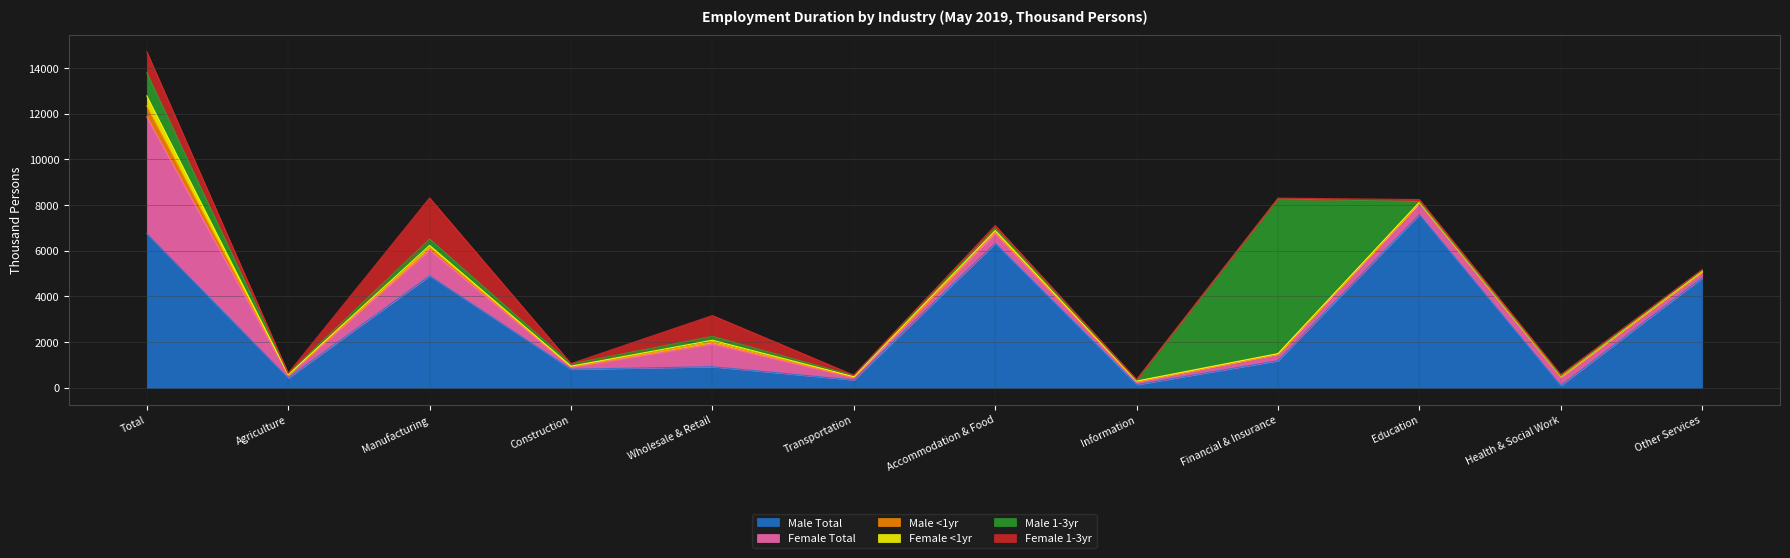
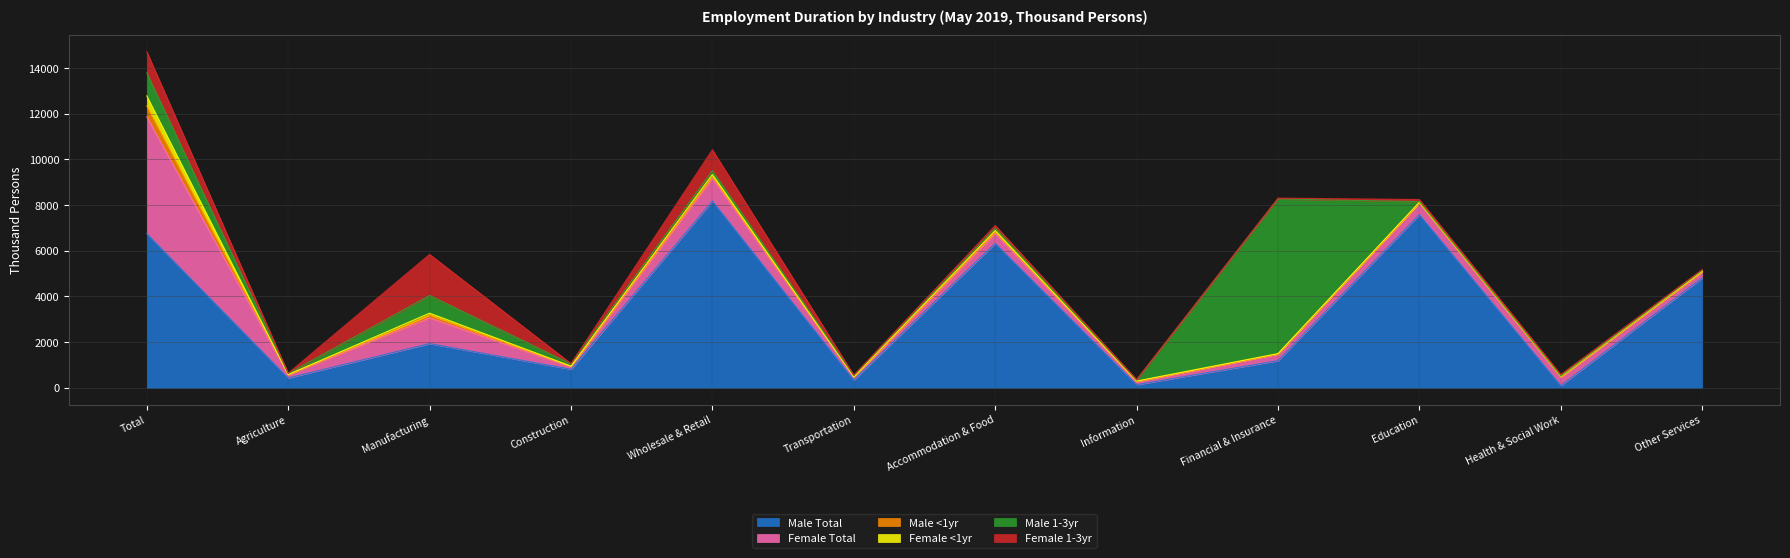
  {
    "Male Total": {
      "Total": 6700,
      "Agriculture": 400,
-     "Manufacturing": 4900,
-     "Wholesale & Retail": 900,
+     "Manufacturing": 1900,
+     "Wholesale & Retail": 8200,
      "Accommodation & Food": 6300,
      "Information": 100,
      "Financial & Insurance": 1200,
      "Education": 7600,
      "Health & Social Work": 100,
      "Other Services": 4800
    },
    "Female Total": {
      "Total": 5100,
      "Manufacturing": 1100
    },
    "Male <1yr": {
      "Total": 500
    },
    "Female <1yr": {
      "Total": 400
    },
    "Male 1-3yr": {
      "Total": 1000,
-     "Manufacturing": 300,
+     "Manufacturing": 800,
      "Wholesale & Retail": 200
    },
    "Female 1-3yr": {
      "Total": 900,
      "Manufacturing": 1800,
      "Wholesale & Retail": 900
    }
  }
